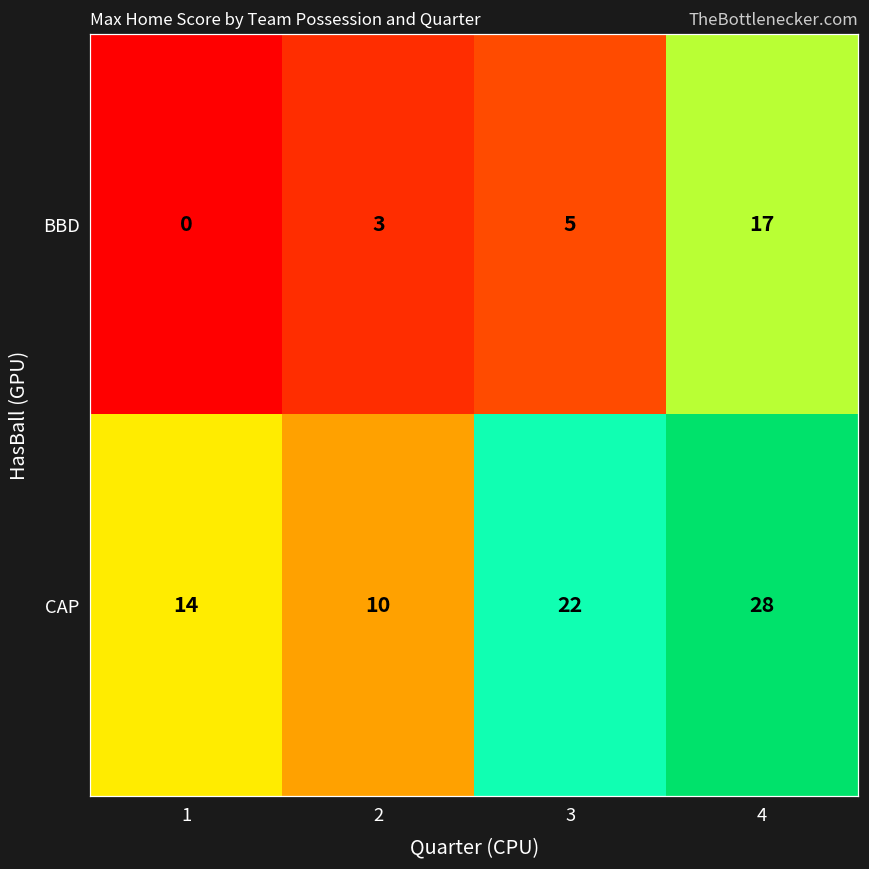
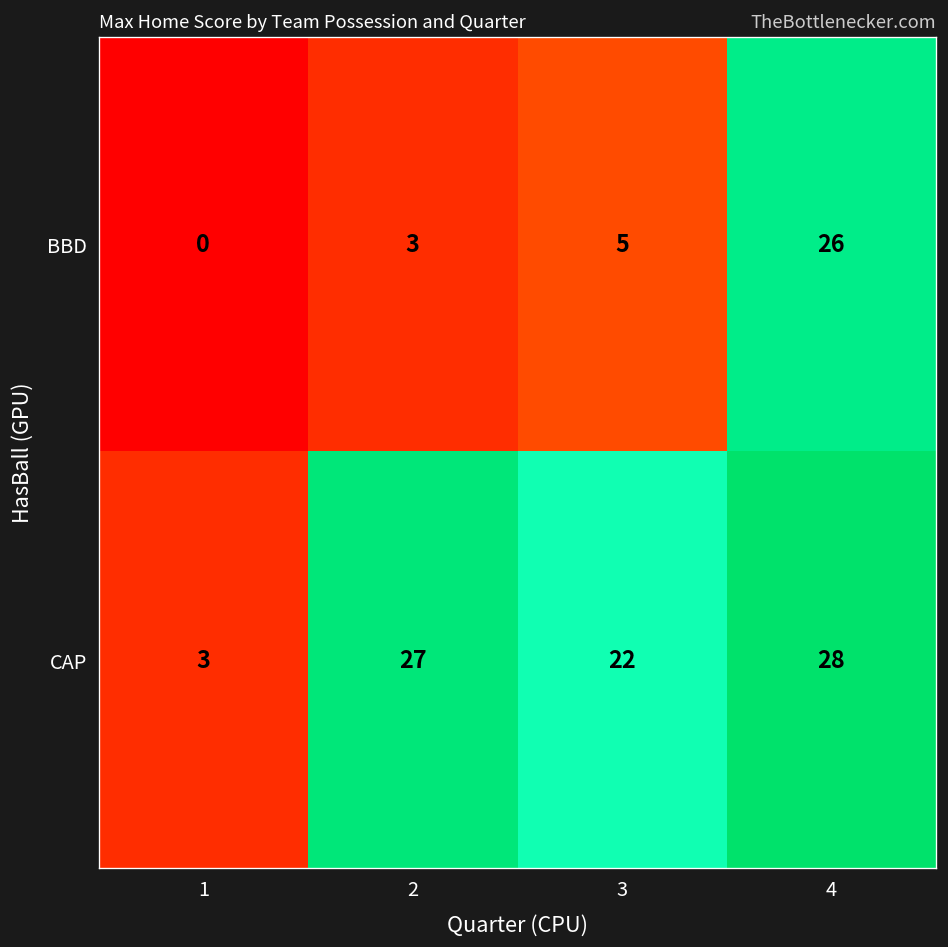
  {
    "BBD": {
      "1": 0,
      "2": 3,
      "3": 5,
-     "4": 17
+     "4": 26
    },
    "CAP": {
-     "1": 14,
-     "2": 10,
+     "1": 3,
+     "2": 27,
      "3": 22,
      "4": 28
    }
  }
